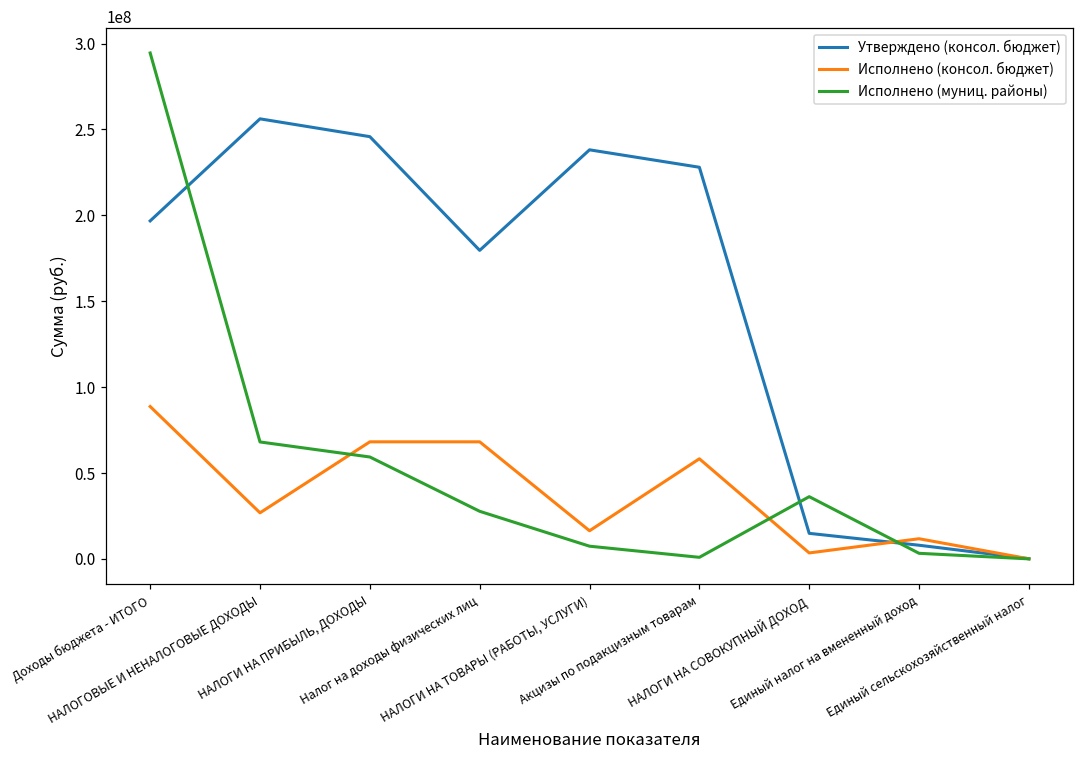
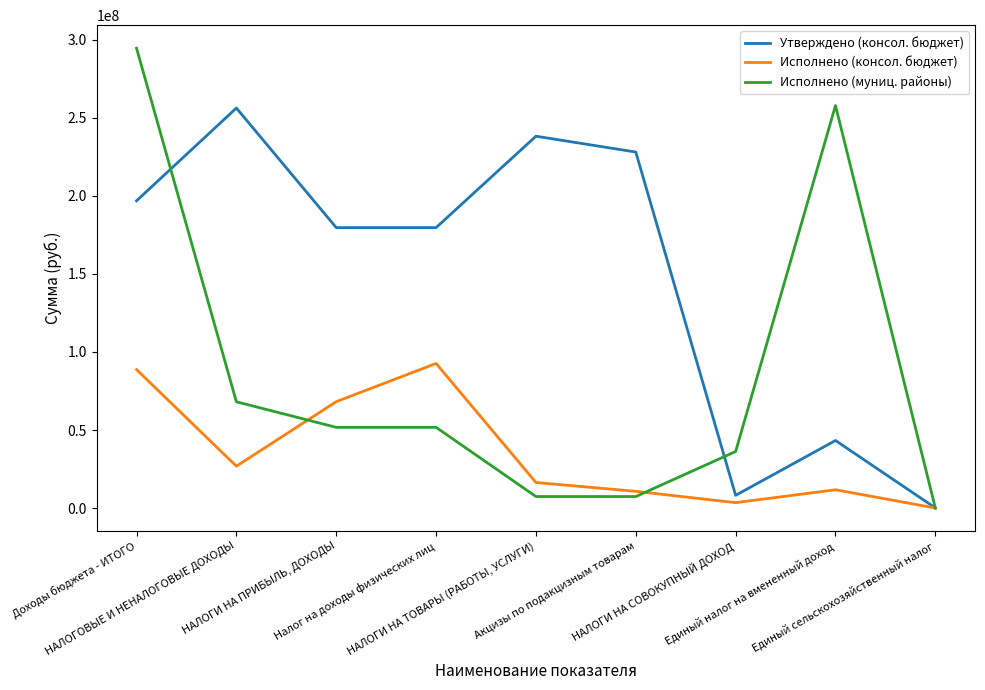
  {
    "Утверждено (консол. бюджет)": {
      "Доходы бюджета - ИТОГО": 197000000,
      "НАЛОГОВЫЕ И НЕНАЛОГОВЫЕ ДОХОДЫ": 256000000,
-     "НАЛОГИ НА ПРИБЫЛЬ, ДОХОДЫ": 246000000,
+     "НАЛОГИ НА ПРИБЫЛЬ, ДОХОДЫ": 180000000,
      "Налог на доходы физических лиц": 180000000,
      "НАЛОГИ НА ТОВАРЫ (РАБОТЫ, УСЛУГИ)": 238000000,
      "Акцизы по подакцизным товарам": 228000000,
-     "НАЛОГИ НА СОВОКУПНЫЙ ДОХОД": 15000000,
-     "Единый налог на вмененный доход": 8000000
+     "НАЛОГИ НА СОВОКУПНЫЙ ДОХОД": 8000000,
+     "Единый налог на вмененный доход": 43000000
    },
    "Исполнено (консол. бюджет)": {
      "Доходы бюджета - ИТОГО": 89000000,
      "НАЛОГОВЫЕ И НЕНАЛОГОВЫЕ ДОХОДЫ": 27000000,
      "НАЛОГИ НА ПРИБЫЛЬ, ДОХОДЫ": 68000000,
-     "Налог на доходы физических лиц": 68000000,
+     "Налог на доходы физических лиц": 93000000,
      "НАЛОГИ НА ТОВАРЫ (РАБОТЫ, УСЛУГИ)": 16000000,
-     "Акцизы по подакцизным товарам": 58000000,
+     "Акцизы по подакцизным товарам": 11000000,
      "НАЛОГИ НА СОВОКУПНЫЙ ДОХОД": 4000000,
      "Единый налог на вмененный доход": 12000000
    },
    "Исполнено (муниц. районы)": {
      "Доходы бюджета - ИТОГО": 295000000,
      "НАЛОГОВЫЕ И НЕНАЛОГОВЫЕ ДОХОДЫ": 68000000,
-     "НАЛОГИ НА ПРИБЫЛЬ, ДОХОДЫ": 59000000,
-     "Налог на доходы физических лиц": 28000000,
+     "НАЛОГИ НА ПРИБЫЛЬ, ДОХОДЫ": 52000000,
+     "Налог на доходы физических лиц": 52000000,
      "НАЛОГИ НА ТОВАРЫ (РАБОТЫ, УСЛУГИ)": 7000000,
-     "Акцизы по подакцизным товарам": 1000000,
+     "Акцизы по подакцизным товарам": 7000000,
      "НАЛОГИ НА СОВОКУПНЫЙ ДОХОД": 36000000,
-     "Единый налог на вмененный доход": 3000000
+     "Единый налог на вмененный доход": 258000000
    }
  }
